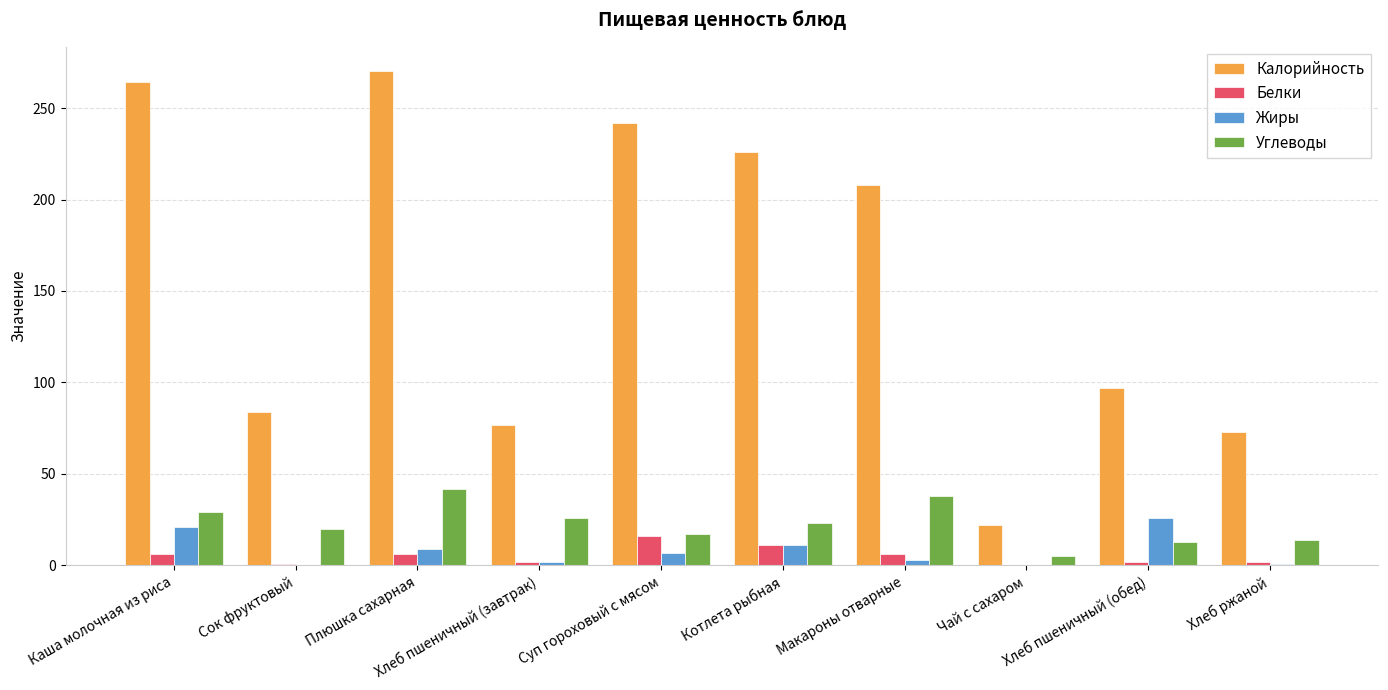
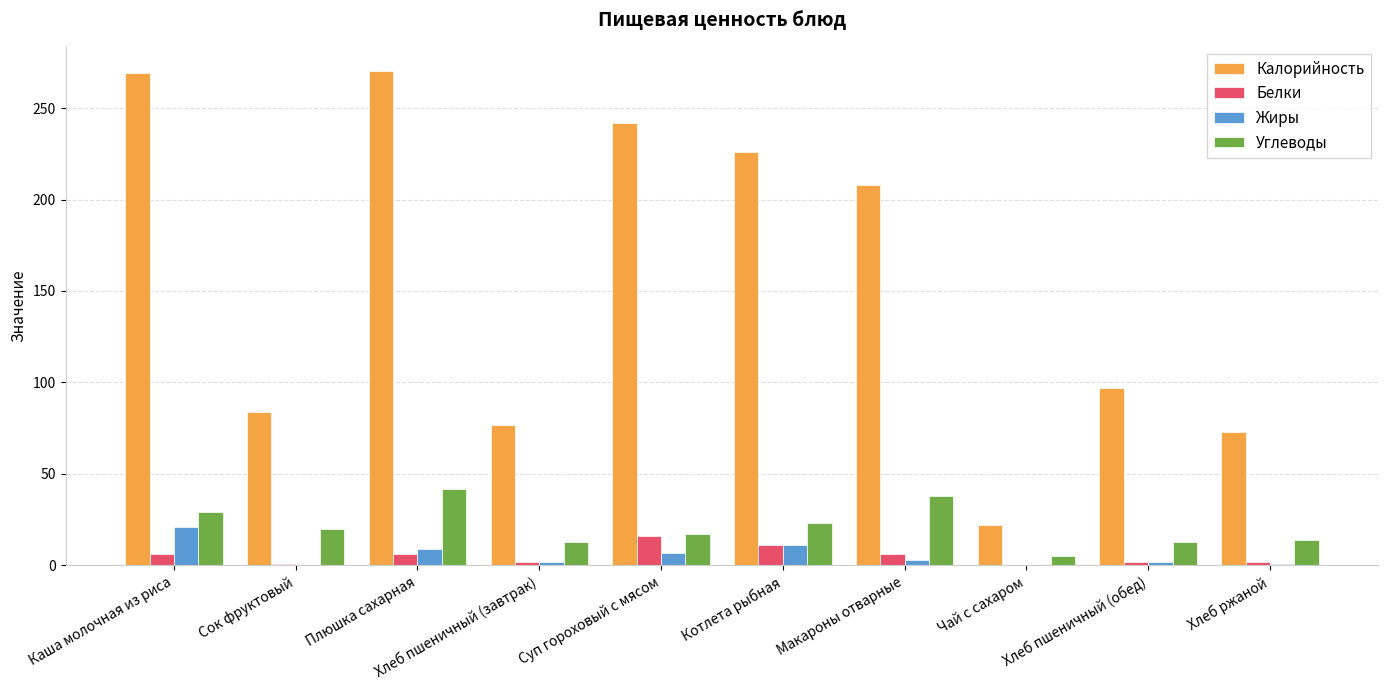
  {
    "Калорийность": {
-     "Каша молочная из риса": 264,
+     "Каша молочная из риса": 269,
      "Сок фруктовый": 84,
      "Плюшка сахарная": 270,
      "Хлеб пшеничный (завтрак)": 77,
      "Суп гороховый с мясом": 242,
      "Котлета рыбная": 226,
      "Макароны отварные": 208,
      "Чай с сахаром": 22,
      "Хлеб пшеничный (обед)": 97,
      "Хлеб ржаной": 73
    },
    "Белки": {
      "Каша молочная из риса": 6,
      "Плюшка сахарная": 6,
      "Хлеб пшеничный (завтрак)": 2,
      "Суп гороховый с мясом": 16,
      "Котлета рыбная": 11,
      "Макароны отварные": 6,
      "Чай с сахаром": 0,
      "Хлеб пшеничный (обед)": 2,
      "Хлеб ржаной": 2
    },
    "Жиры": {
      "Каша молочная из риса": 21,
      "Сок фруктовый": 0,
      "Плюшка сахарная": 9,
      "Хлеб пшеничный (завтрак)": 2,
      "Суп гороховый с мясом": 7,
      "Котлета рыбная": 11,
      "Макароны отварные": 3,
      "Чай с сахаром": 0,
-     "Хлеб пшеничный (обед)": 26
+     "Хлеб пшеничный (обед)": 2
    },
    "Углеводы": {
      "Каша молочная из риса": 29,
      "Сок фруктовый": 20,
      "Плюшка сахарная": 42,
-     "Хлеб пшеничный (завтрак)": 26,
+     "Хлеб пшеничный (завтрак)": 13,
      "Суп гороховый с мясом": 17,
      "Котлета рыбная": 23,
      "Макароны отварные": 38,
      "Чай с сахаром": 5,
      "Хлеб пшеничный (обед)": 13,
      "Хлеб ржаной": 14
    }
  }
